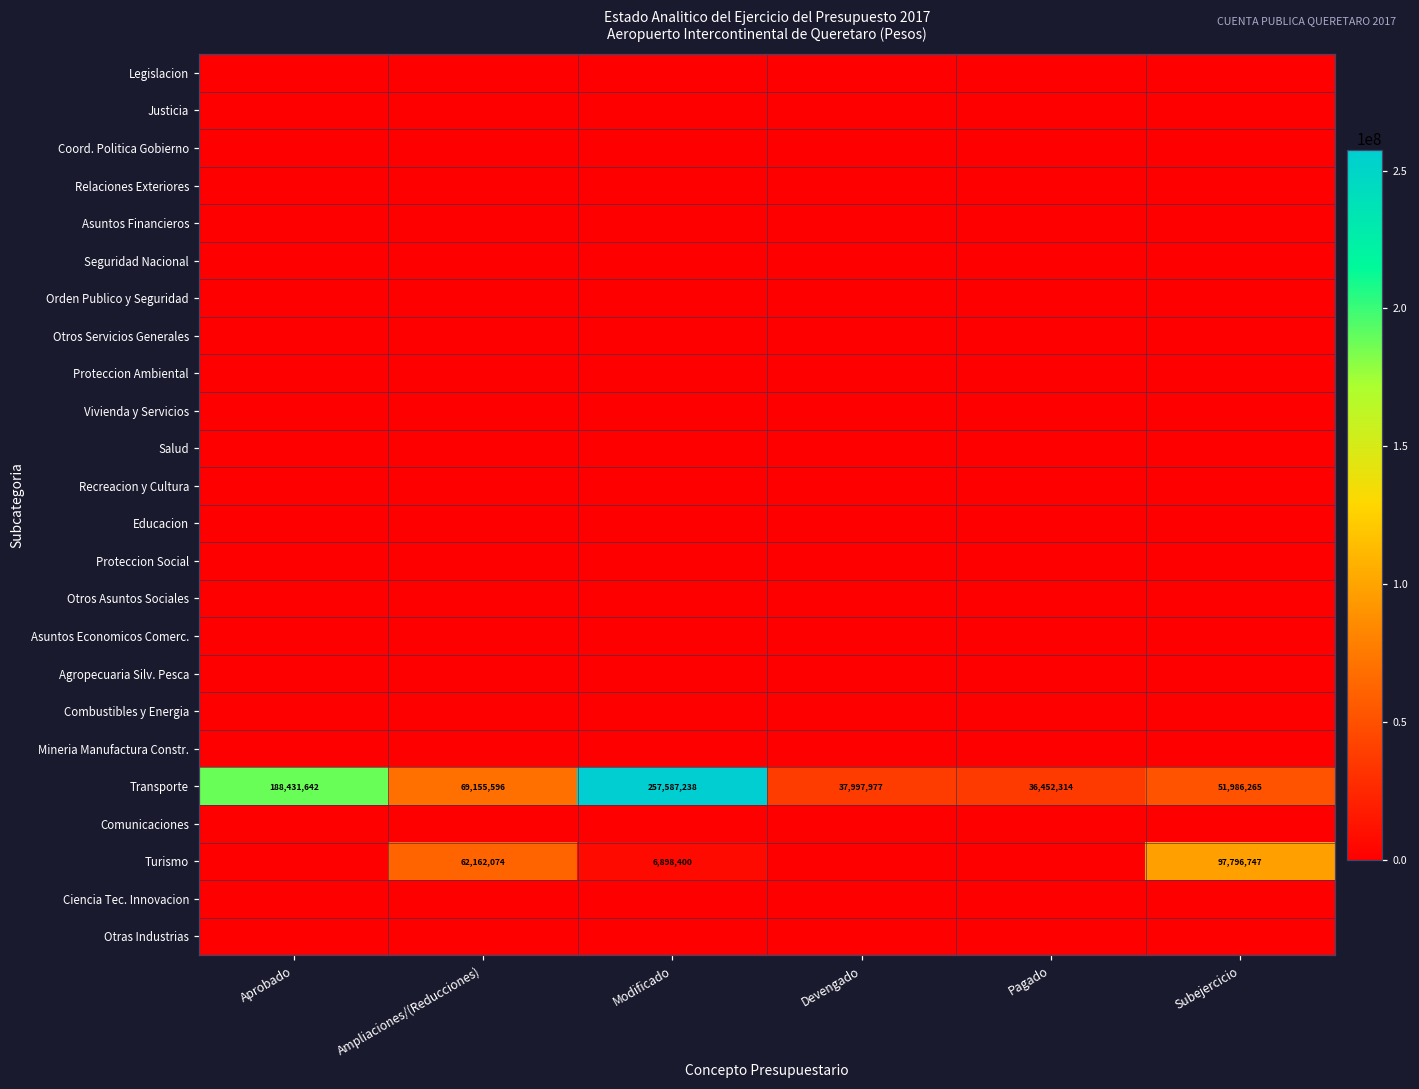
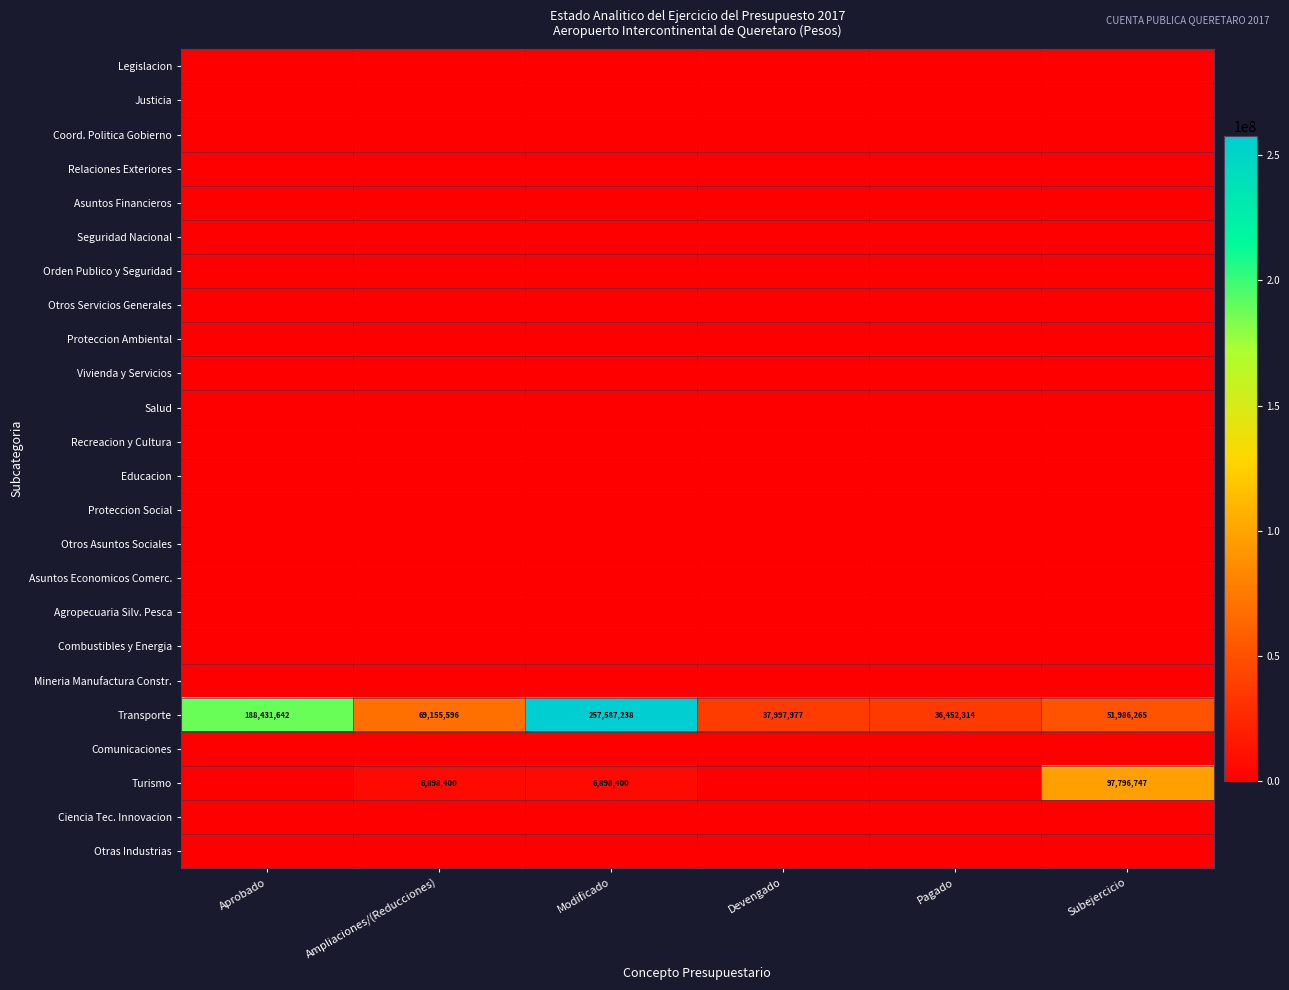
  {
    "Transporte": {
      "Aprobado": "188,431,642",
      "Ampliaciones/(Reducciones)": "69,155,596",
      "Modificado": "257,587,238",
      "Devengado": "37,997,977",
      "Pagado": "36,452,314",
      "Subejercicio": "51,986,265"
    },
    "Turismo": {
-     "Ampliaciones/(Reducciones)": "62,162,074",
+     "Ampliaciones/(Reducciones)": "6,898,400",
      "Modificado": "6,898,400",
      "Subejercicio": "97,796,747"
    }
  }
